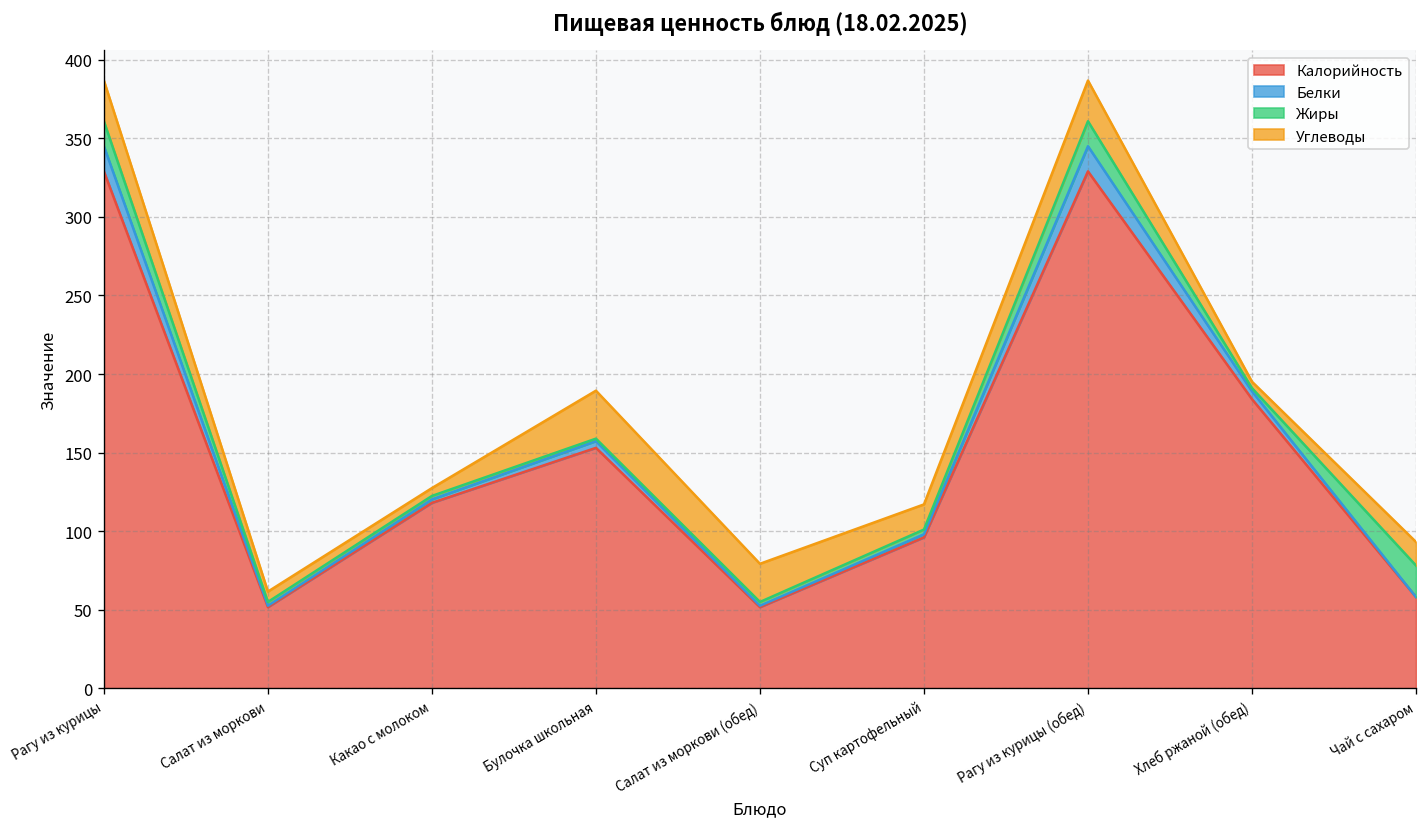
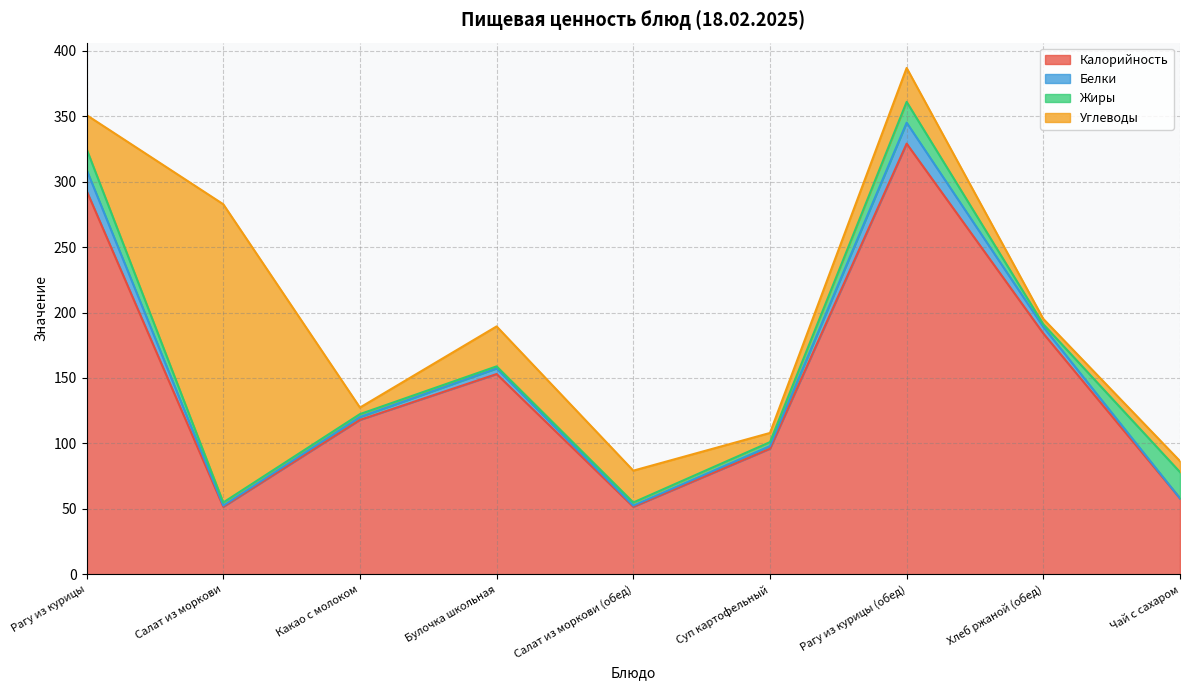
  {
    "Калорийность": {
-     "Рагу из курицы": 329,
+     "Рагу из курицы": 293,
      "Какао с молоком": 118,
      "Булочка школьная": 153,
      "Суп картофельный": 96,
      "Рагу из курицы (обед)": 329,
      "Хлеб ржаной (обед)": 184
    },
    "Белки": {
      "Рагу из курицы": 16,
      "Какао с молоком": 2,
      "Суп картофельный": 2,
      "Рагу из курицы (обед)": 16,
      "Хлеб ржаной (обед)": 5
    },
    "Жиры": {
      "Рагу из курицы": 16,
      "Салат из моркови": 2,
      "Какао с молоком": 2,
      "Салат из моркови (обед)": 2,
      "Суп картофельный": 3,
      "Рагу из курицы (обед)": 16,
      "Хлеб ржаной (обед)": 2,
      "Чай с сахаром": 20
    },
    "Углеводы": {
      "Рагу из курицы": 26,
-     "Салат из моркови": 7,
+     "Салат из моркови": 228,
      "Какао с молоком": 5,
      "Булочка школьная": 31,
      "Салат из моркови (обед)": 24,
-     "Суп картофельный": 16,
+     "Суп картофельный": 7,
      "Рагу из курицы (обед)": 26,
      "Хлеб ржаной (обед)": 4,
-     "Чай с сахаром": 15
+     "Чай с сахаром": 8
    }
  }
